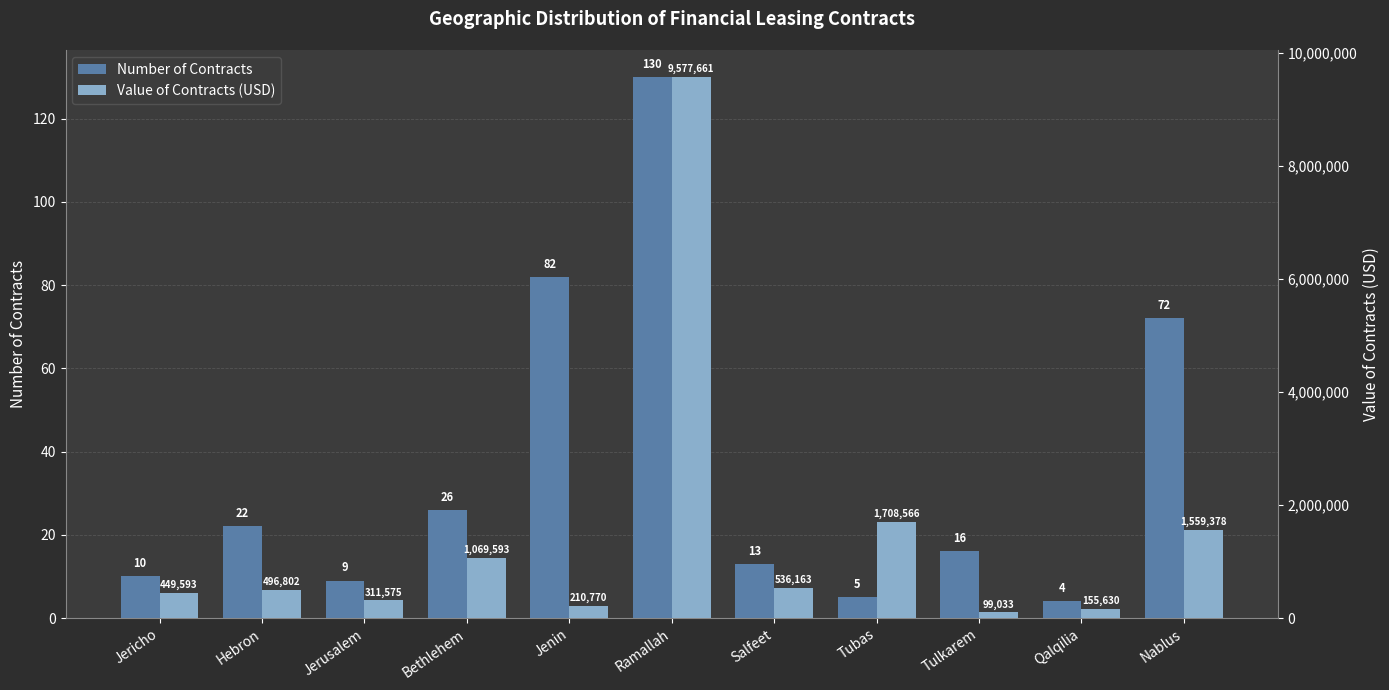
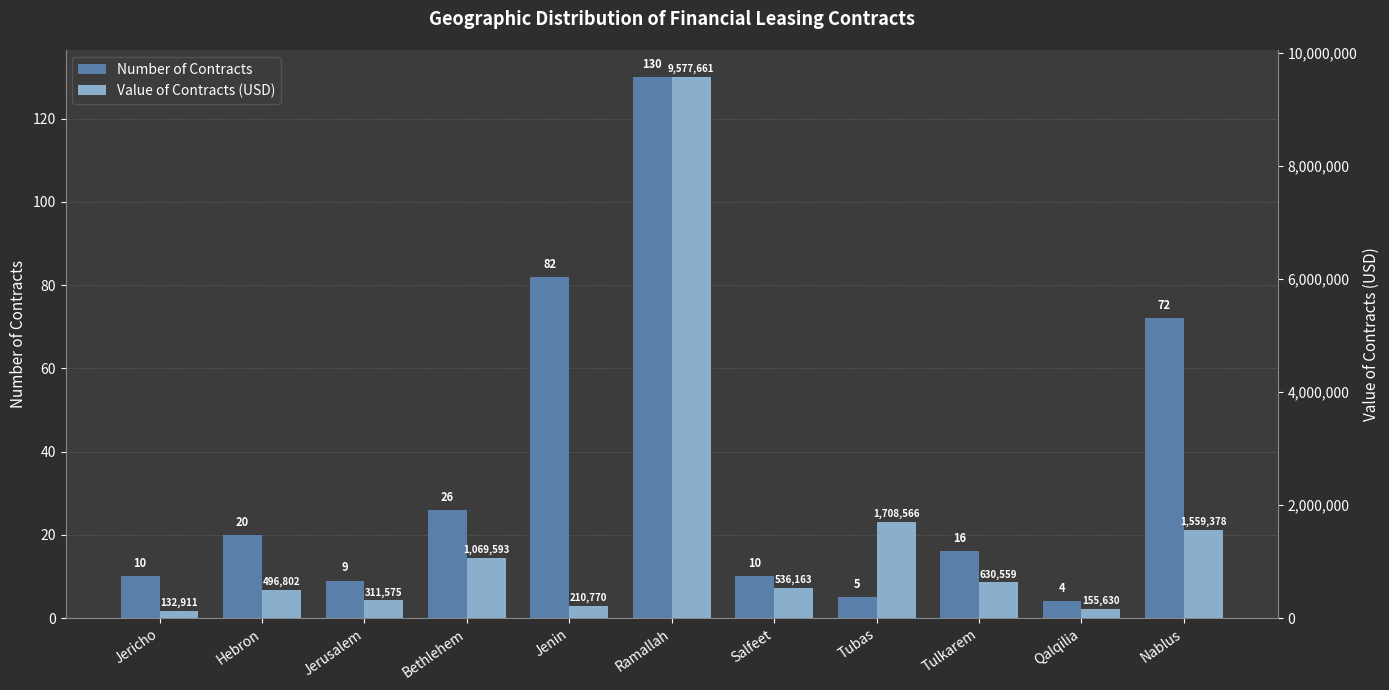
  {
    "Number of Contracts": {
      "Jericho": "10",
-     "Hebron": "22",
+     "Hebron": "20",
      "Jerusalem": "9",
      "Bethlehem": "26",
      "Jenin": "82",
      "Ramallah": "130",
-     "Salfeet": "13",
+     "Salfeet": "10",
      "Tubas": "5",
      "Tulkarem": "16",
      "Qalqilia": "4",
      "Nablus": "72"
    },
    "Value of Contracts (USD)": {
-     "Jericho": "449,593",
+     "Jericho": "132,911",
      "Hebron": "496,802",
      "Jerusalem": "311,575",
      "Bethlehem": "1,069,593",
      "Jenin": "210,770",
      "Ramallah": "9,577,661",
      "Salfeet": "536,163",
      "Tubas": "1,708,566",
-     "Tulkarem": "99,033",
+     "Tulkarem": "630,559",
      "Qalqilia": "155,630",
      "Nablus": "1,559,378"
    }
  }
